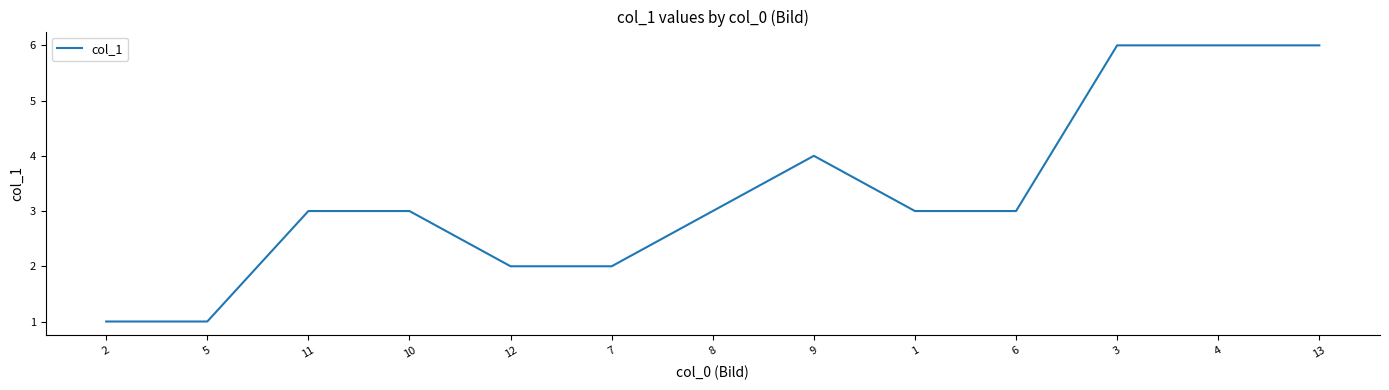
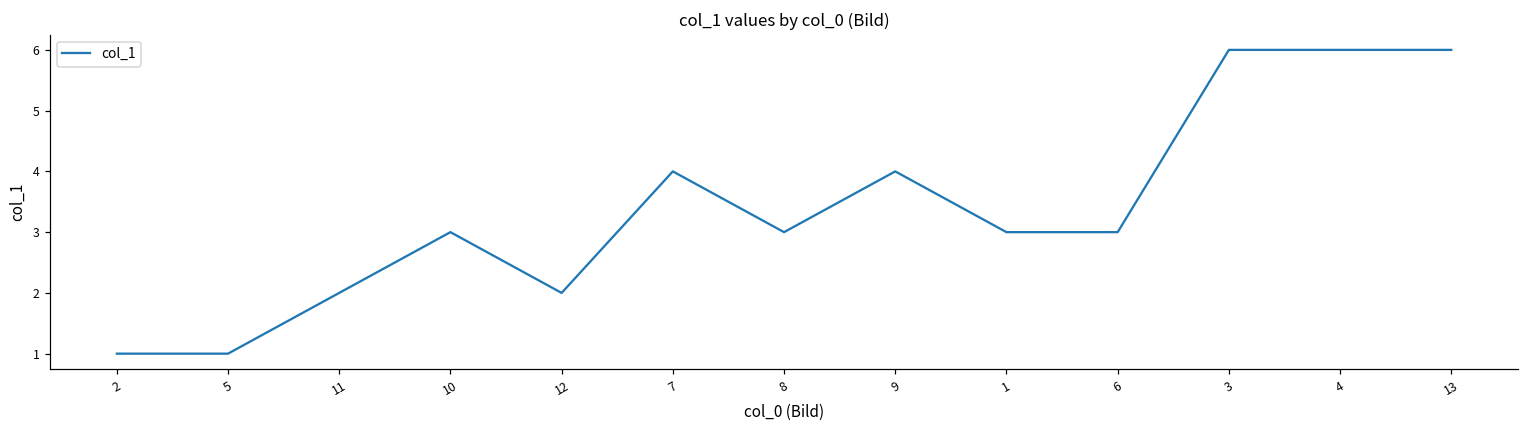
  {
    "2": 1,
    "5": 1,
-   "11": 3,
+   "11": 2,
    "10": 3,
    "12": 2,
-   "7": 2,
+   "7": 4,
    "8": 3,
    "9": 4,
    "1": 3,
    "6": 3,
    "3": 6,
    "4": 6,
    "13": 6
  }
